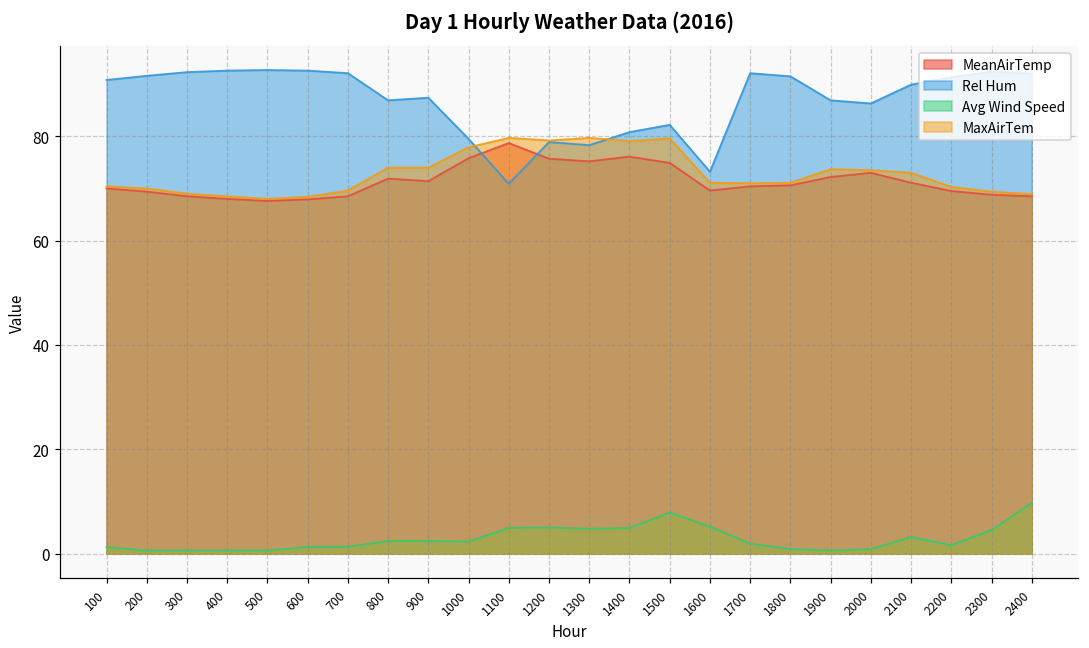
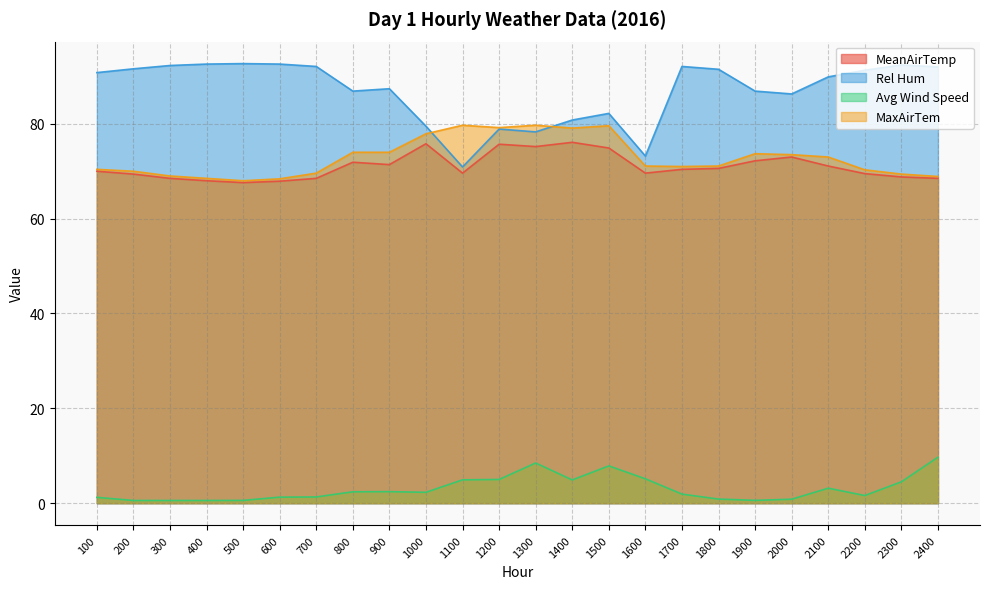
  {
    "MeanAirTemp": {
      "200": 69,
      "700": 69,
      "800": 72,
      "900": 71,
      "1000": 76,
-     "1100": 79,
+     "1100": 70,
      "1200": 76,
      "1300": 75,
      "1400": 76,
      "1500": 75,
      "1600": 70,
      "1700": 70,
      "1900": 72,
      "2100": 71,
      "2200": 70,
      "2300": 69
    },
    "Rel Hum": {
      "100": 91,
      "200": 92,
      "300": 92,
      "400": 93,
      "500": 93,
      "600": 93,
      "700": 92,
      "800": 87,
      "900": 87,
      "1000": 80,
      "1100": 71,
      "1300": 78,
      "1400": 81,
      "1500": 82,
      "1600": 73,
      "1700": 92,
      "1800": 92,
      "1900": 87,
      "2000": 86,
      "2100": 90
    },
    "Avg Wind Speed": {
      "100": 1,
      "200": 1,
      "300": 1,
      "400": 1,
      "500": 1,
      "600": 1,
      "700": 1,
      "800": 2,
      "900": 2,
      "1000": 2,
      "1100": 5,
      "1200": 5,
-     "1300": 5,
+     "1300": 8,
      "1400": 5,
      "1500": 8,
      "1600": 5,
      "1700": 2,
      "1800": 1,
      "1900": 1,
      "2000": 1,
      "2100": 3,
      "2200": 2,
      "2300": 5,
      "2400": 10
    },
    "MaxAirTem": {
      "200": 70,
      "700": 70,
      "800": 74,
      "900": 74,
      "1000": 78,
      "1100": 80,
      "1300": 80,
      "1400": 79,
      "1500": 80,
      "1600": 71,
      "1700": 71,
      "1900": 74,
      "2100": 73,
      "2200": 70,
      "2300": 69
    }
  }
